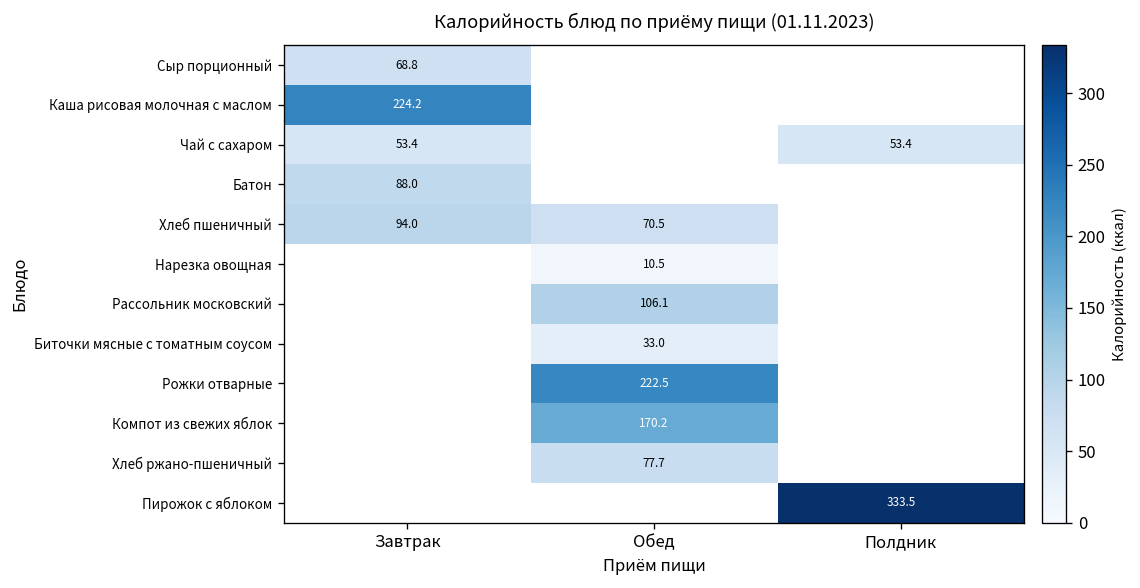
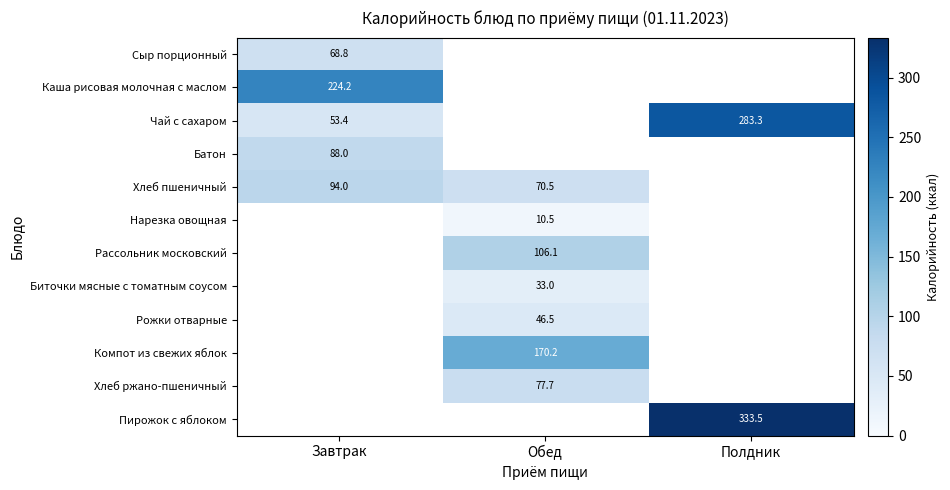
  {
    "Сыр порционный": {
      "Завтрак": 68.8
    },
    "Каша рисовая молочная с маслом": {
      "Завтрак": 224.2
    },
    "Чай с сахаром": {
      "Завтрак": 53.4,
-     "Полдник": 53.4
+     "Полдник": 283.3
    },
    "Батон": {
      "Завтрак": 88.0
    },
    "Хлеб пшеничный": {
      "Завтрак": 94.0,
      "Обед": 70.5
    },
    "Нарезка овощная": {
      "Обед": 10.5
    },
    "Рассольник московский": {
      "Обед": 106.1
    },
    "Биточки мясные с томатным соусом": {
      "Обед": 33.0
    },
    "Рожки отварные": {
-     "Обед": 222.5
+     "Обед": 46.5
    },
    "Компот из свежих яблок": {
      "Обед": 170.2
    },
    "Хлеб ржано-пшеничный": {
      "Обед": 77.7
    },
    "Пирожок с яблоком": {
      "Полдник": 333.5
    }
  }
